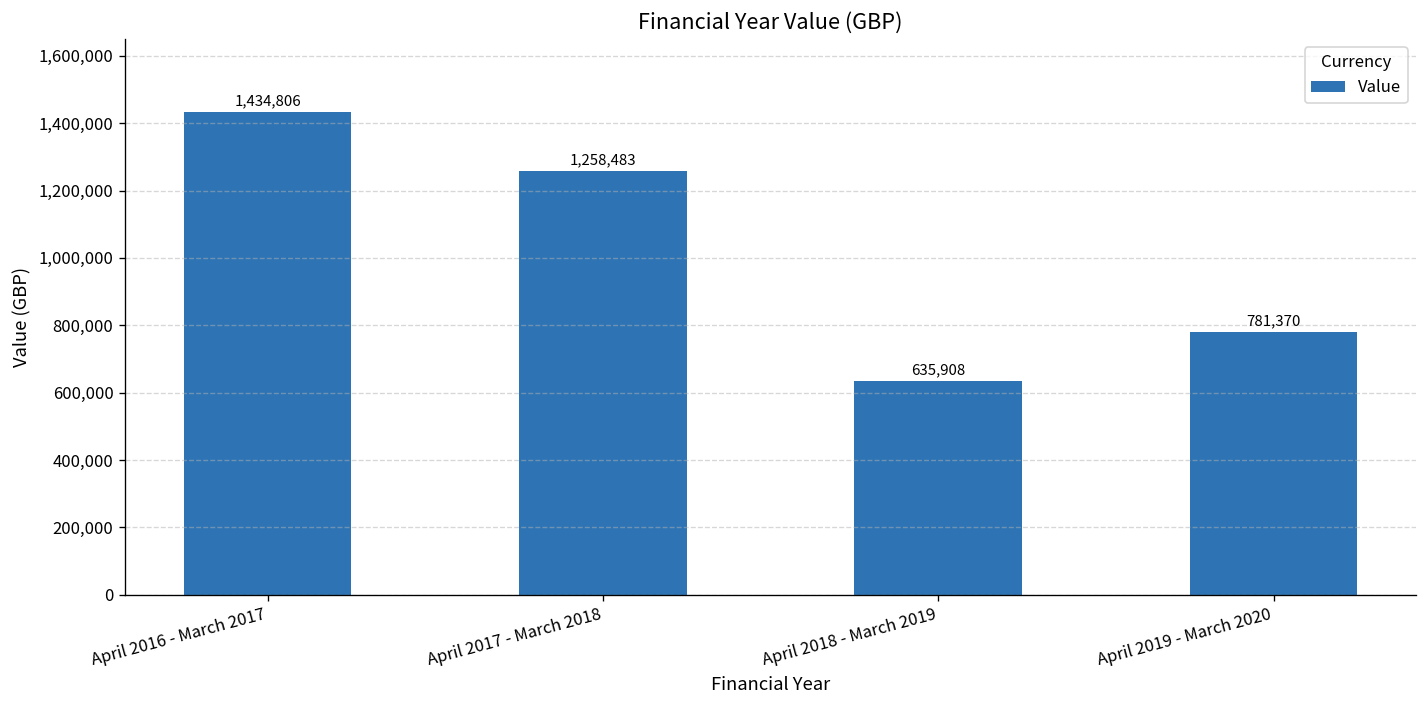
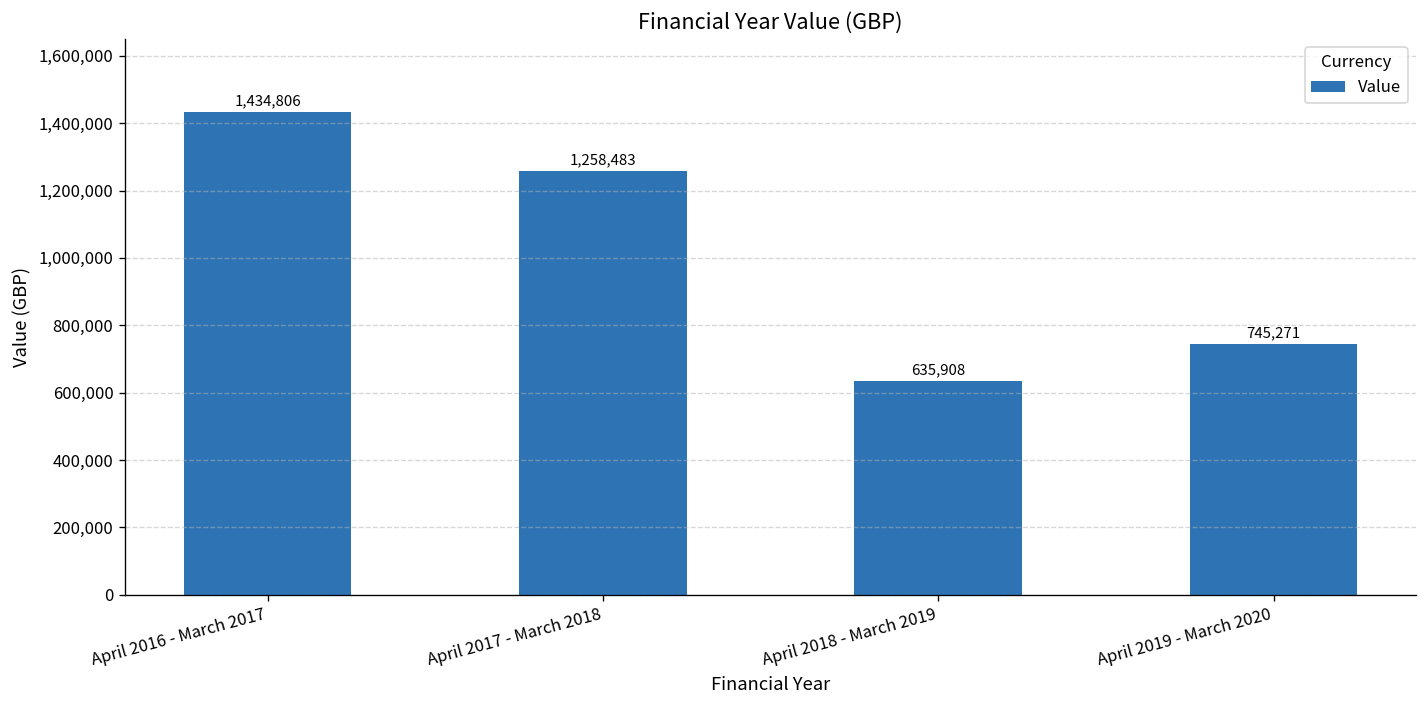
  {
    "April 2016 - March 2017": "1,434,806",
    "April 2017 - March 2018": "1,258,483",
    "April 2018 - March 2019": "635,908",
-   "April 2019 - March 2020": "781,370"
+   "April 2019 - March 2020": "745,271"
  }
